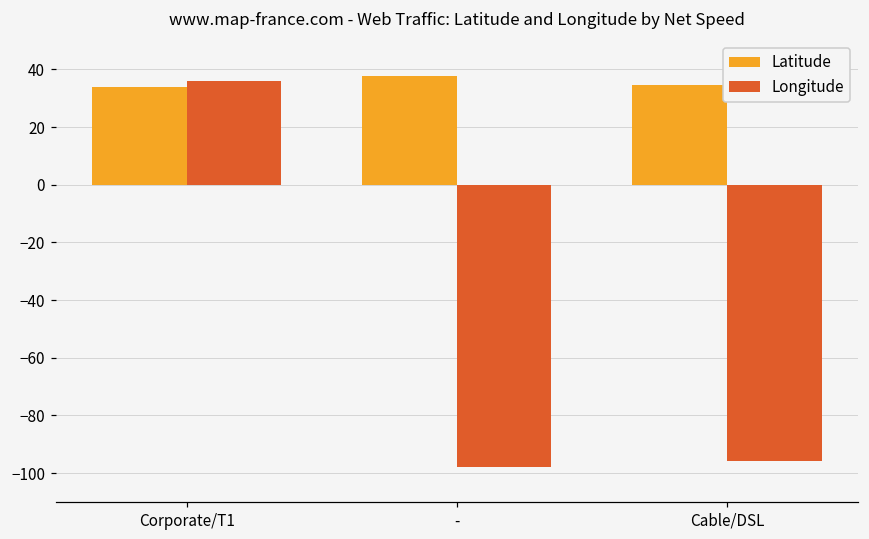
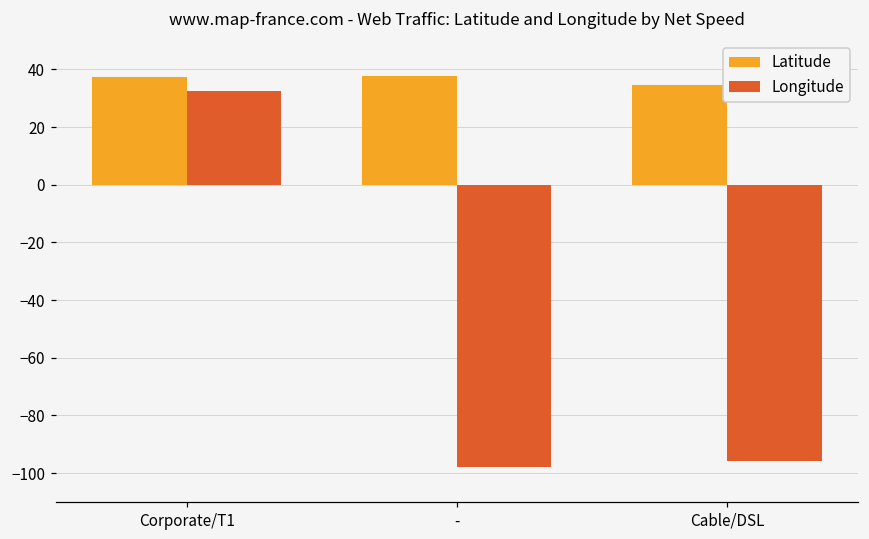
  {
    "Latitude": {
-     "Corporate/T1": 34,
+     "Corporate/T1": 37,
      "-": 38,
      "Cable/DSL": 35
    },
    "Longitude": {
-     "Corporate/T1": 36,
+     "Corporate/T1": 33,
      "-": -98,
      "Cable/DSL": -96
    }
  }
